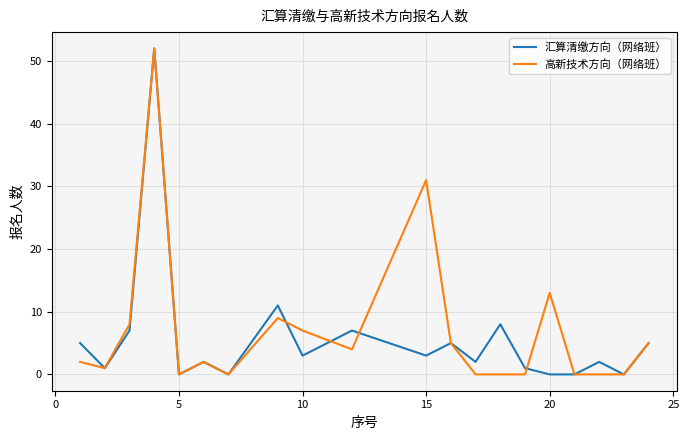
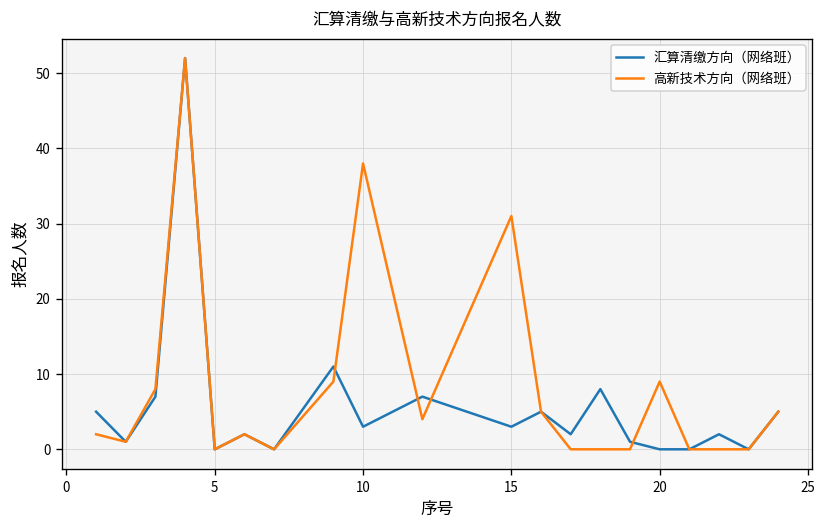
  {
    "汇算清缴方向（网络班）": {
      "10": 3,
      "15": 3,
      "20": 0
    },
    "高新技术方向（网络班）": {
-     "10": 7,
+     "10": 38,
      "15": 31,
-     "20": 13
+     "20": 9
    }
  }
